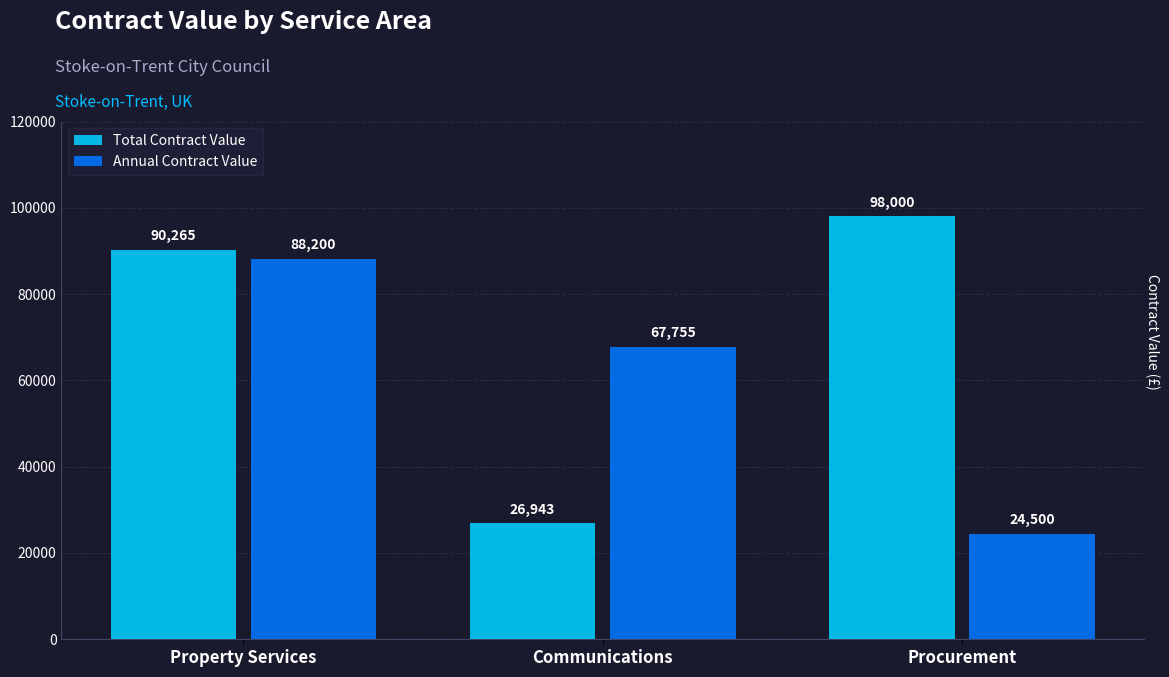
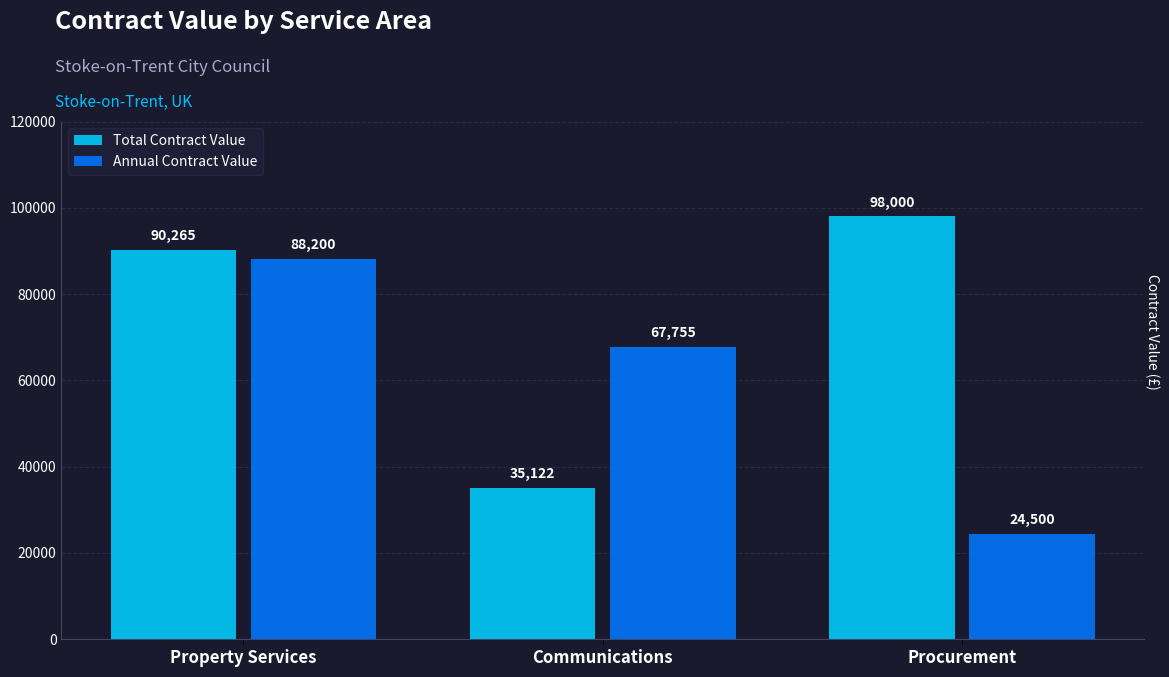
  {
    "Total Contract Value": {
      "Property Services": "90,265",
-     "Communications": "26,943",
+     "Communications": "35,122",
      "Procurement": "98,000"
    },
    "Annual Contract Value": {
      "Property Services": "88,200",
      "Communications": "67,755",
      "Procurement": "24,500"
    }
  }
